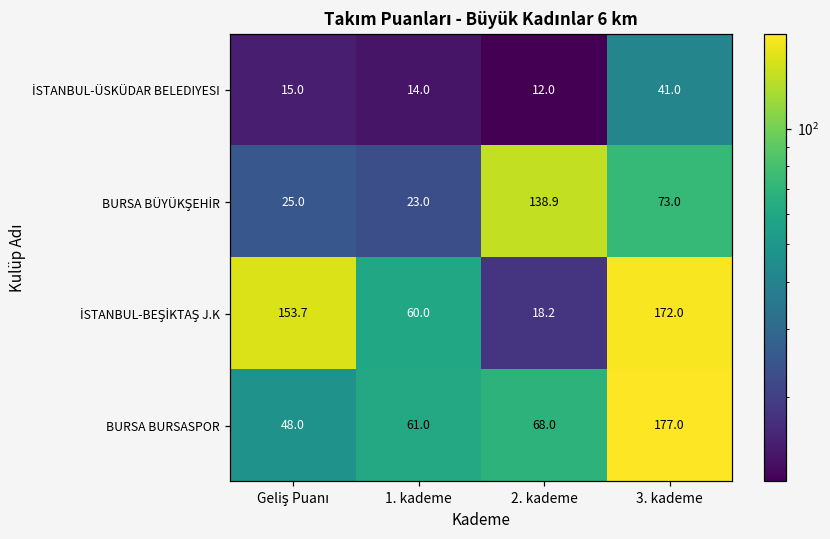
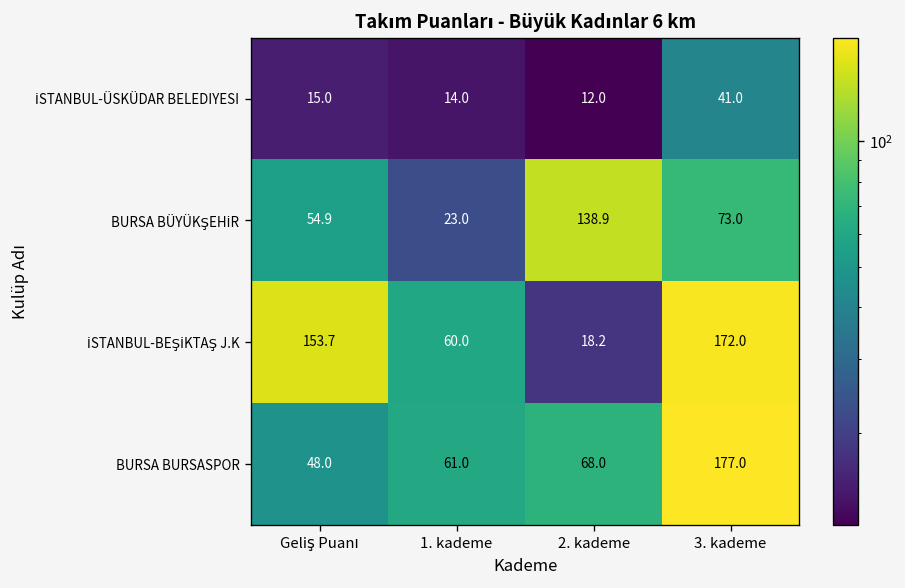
  {
    "İSTANBUL-ÜSKÜDAR BELEDIYESI": {
      "Geliş Puanı": 15.0,
      "1. kademe": 14.0,
      "2. kademe": 12.0,
      "3. kademe": 41.0
    },
    "BURSA BÜYÜKŞEHİR": {
-     "Geliş Puanı": 25.0,
+     "Geliş Puanı": 54.9,
      "1. kademe": 23.0,
      "2. kademe": 138.9,
      "3. kademe": 73.0
    },
    "İSTANBUL-BEŞİKTAŞ J.K": {
      "Geliş Puanı": 153.7,
      "1. kademe": 60.0,
      "2. kademe": 18.2,
      "3. kademe": 172.0
    },
    "BURSA BURSASPOR": {
      "Geliş Puanı": 48.0,
      "1. kademe": 61.0,
      "2. kademe": 68.0,
      "3. kademe": 177.0
    }
  }
